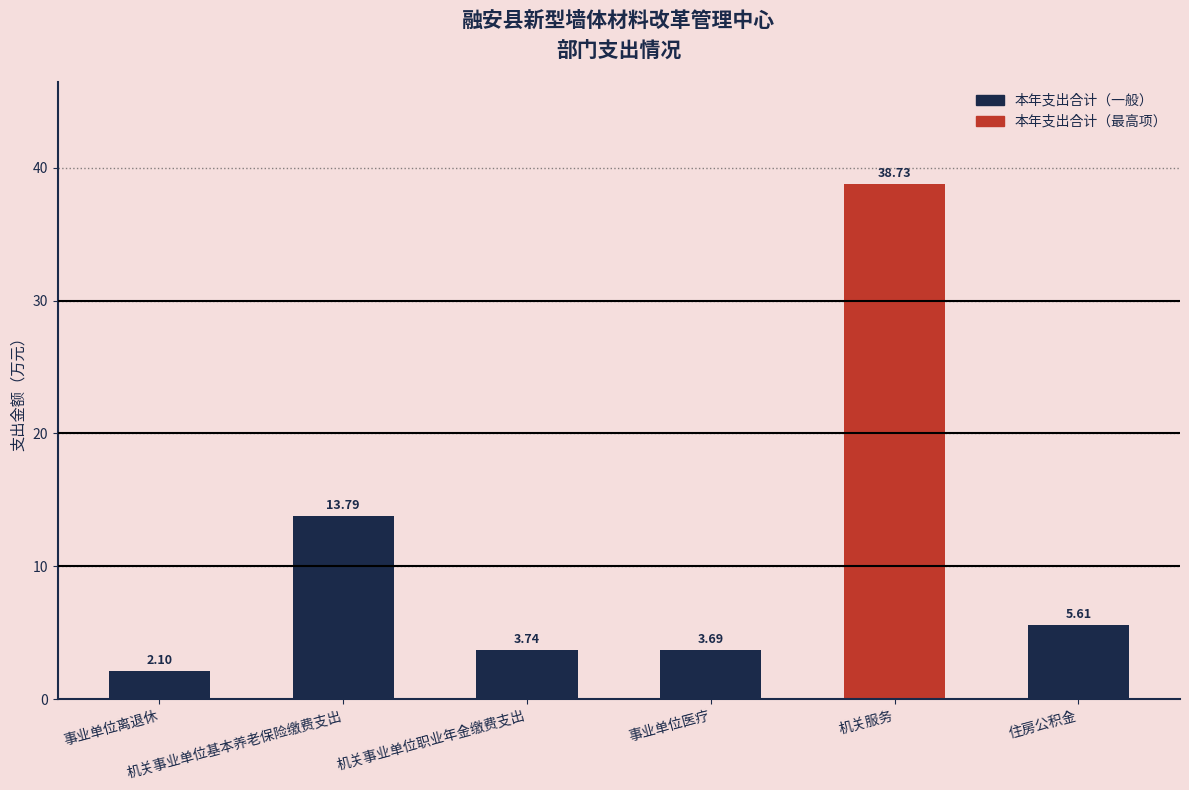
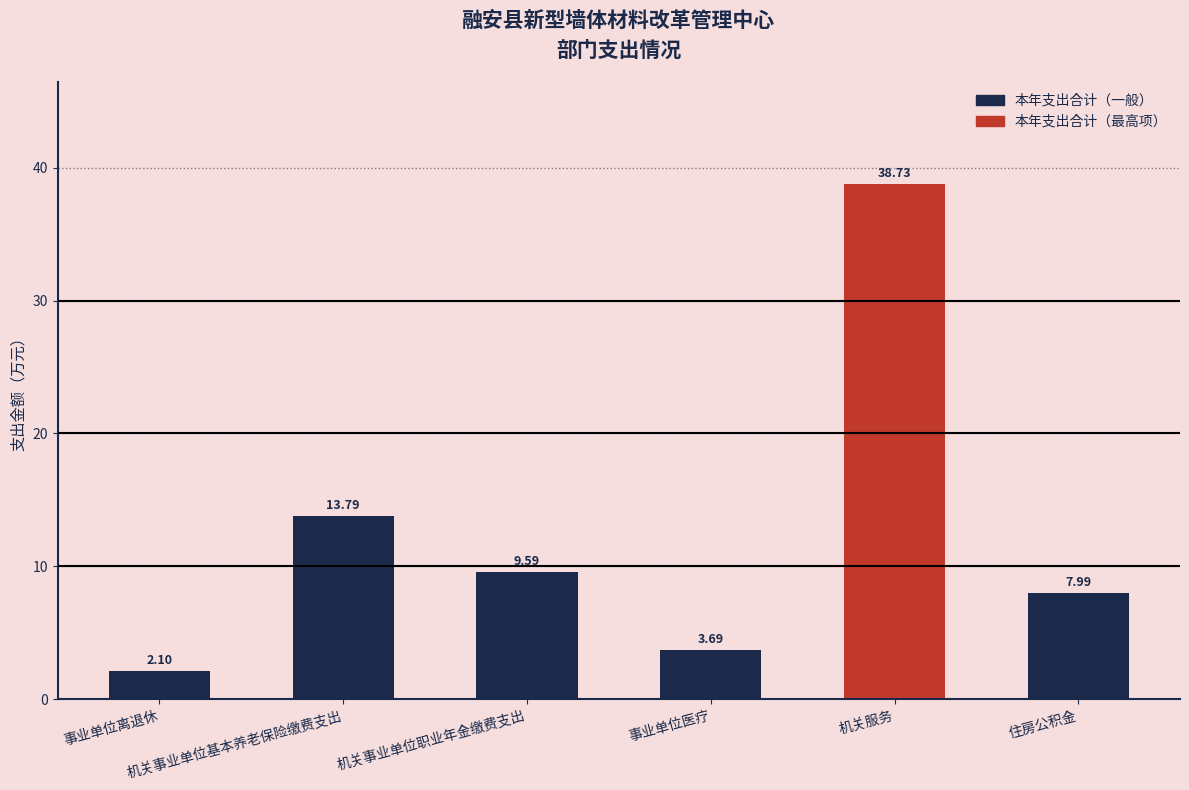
  {
    "事业单位离退休": 2.10,
    "机关事业单位基本养老保险缴费支出": 13.79,
-   "机关事业单位职业年金缴费支出": 3.74,
+   "机关事业单位职业年金缴费支出": 9.59,
    "事业单位医疗": 3.69,
    "机关服务": 38.73,
-   "住房公积金": 5.61
+   "住房公积金": 7.99
  }
